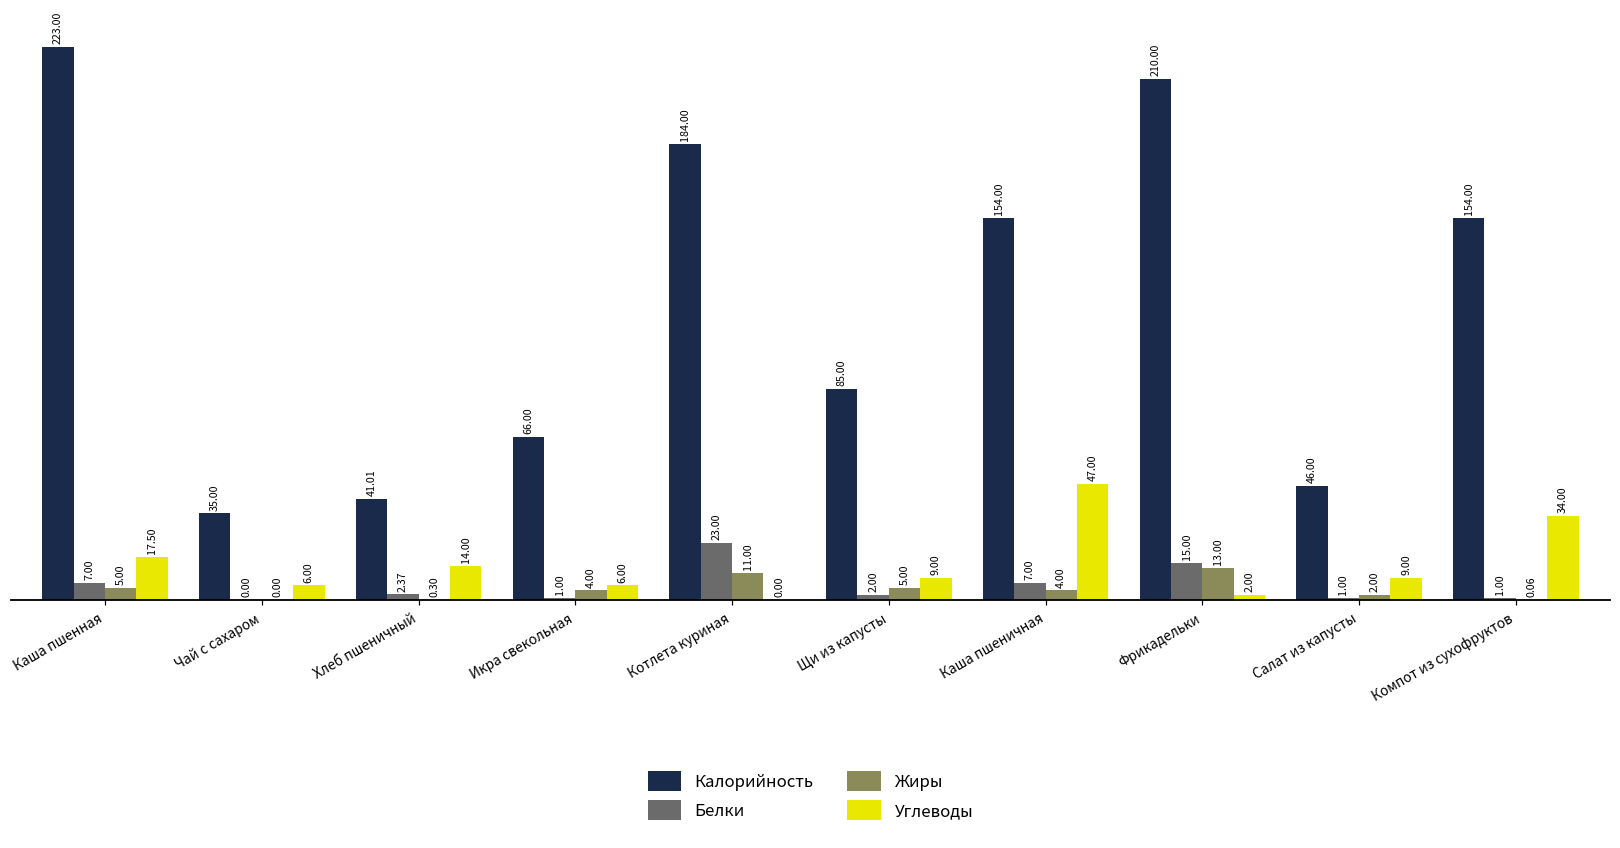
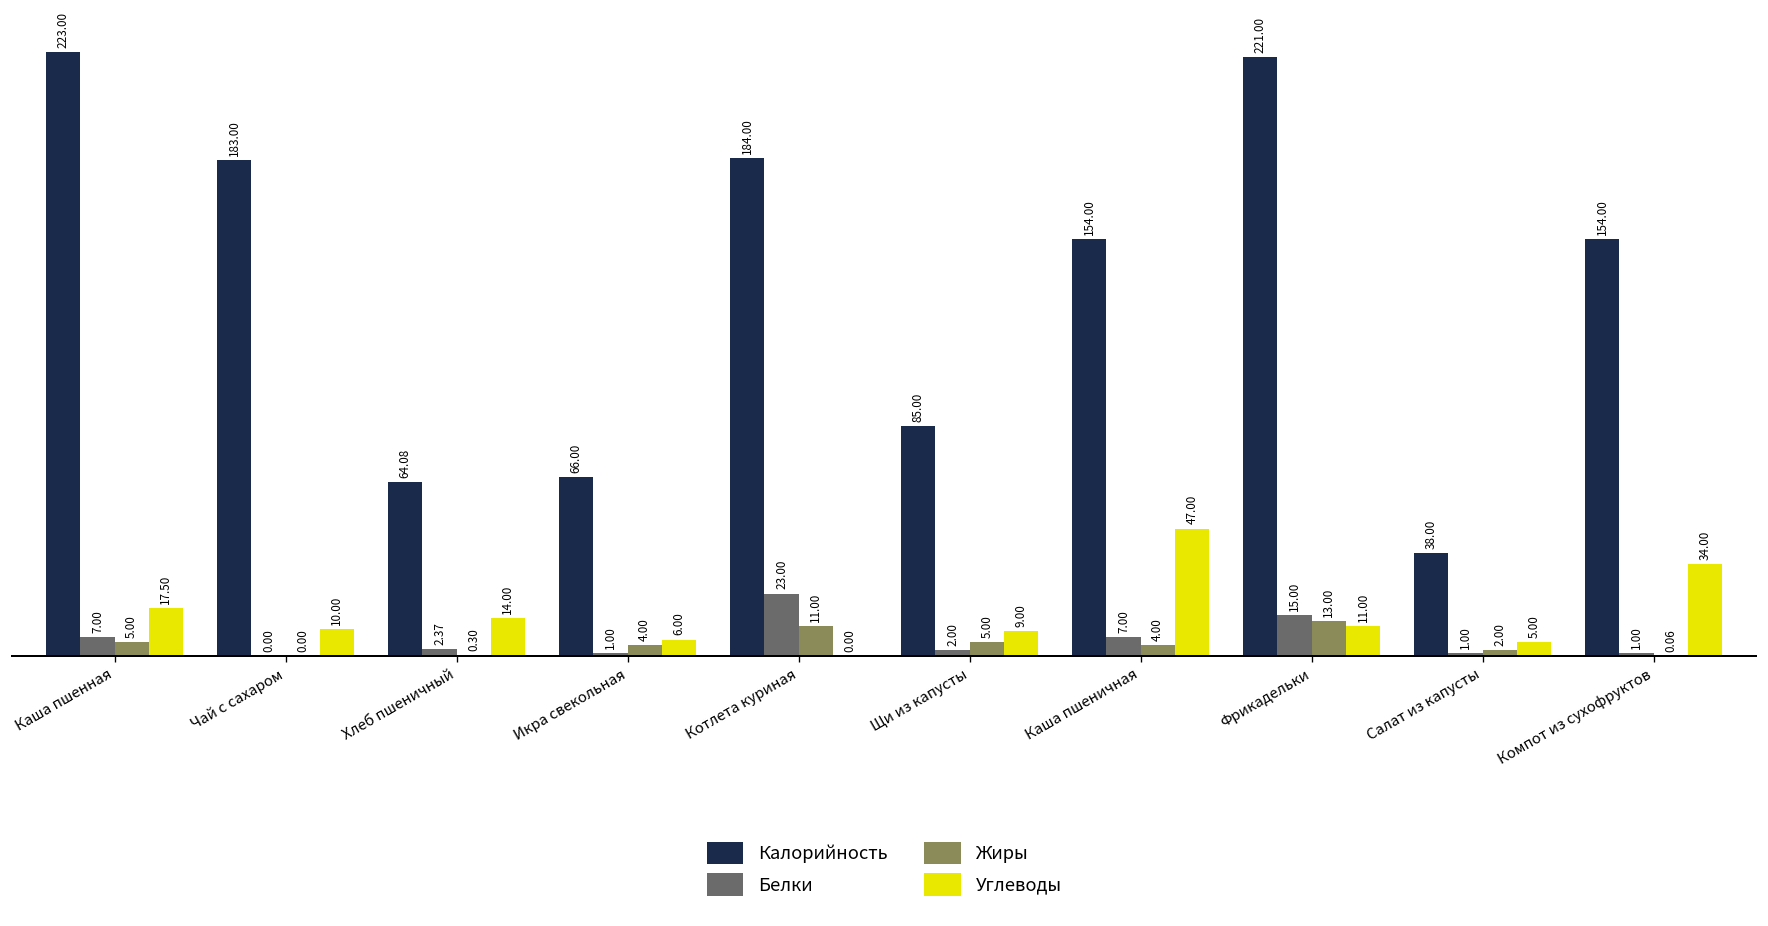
  {
    "Калорийность": {
      "Каша пшенная": 223.00,
-     "Чай с сахаром": 35.00,
-     "Хлеб пшеничный": 41.01,
+     "Чай с сахаром": 183.00,
+     "Хлеб пшеничный": 64.08,
      "Икра свекольная": 66.00,
      "Котлета куриная": 184.00,
      "Щи из капусты": 85.00,
      "Каша пшеничная": 154.00,
-     "Фрикадельки": 210.00,
-     "Салат из капусты": 46.00,
+     "Фрикадельки": 221.00,
+     "Салат из капусты": 38.00,
      "Компот из сухофруктов": 154.00
    },
    "Углеводы": {
      "Каша пшенная": 17.50,
-     "Чай с сахаром": 6.00,
+     "Чай с сахаром": 10.00,
      "Хлеб пшеничный": 14.00,
      "Икра свекольная": 6.00,
      "Котлета куриная": 0.00,
      "Щи из капусты": 9.00,
      "Каша пшеничная": 47.00,
-     "Фрикадельки": 2.00,
-     "Салат из капусты": 9.00,
+     "Фрикадельки": 11.00,
+     "Салат из капусты": 5.00,
      "Компот из сухофруктов": 34.00
    }
  }
